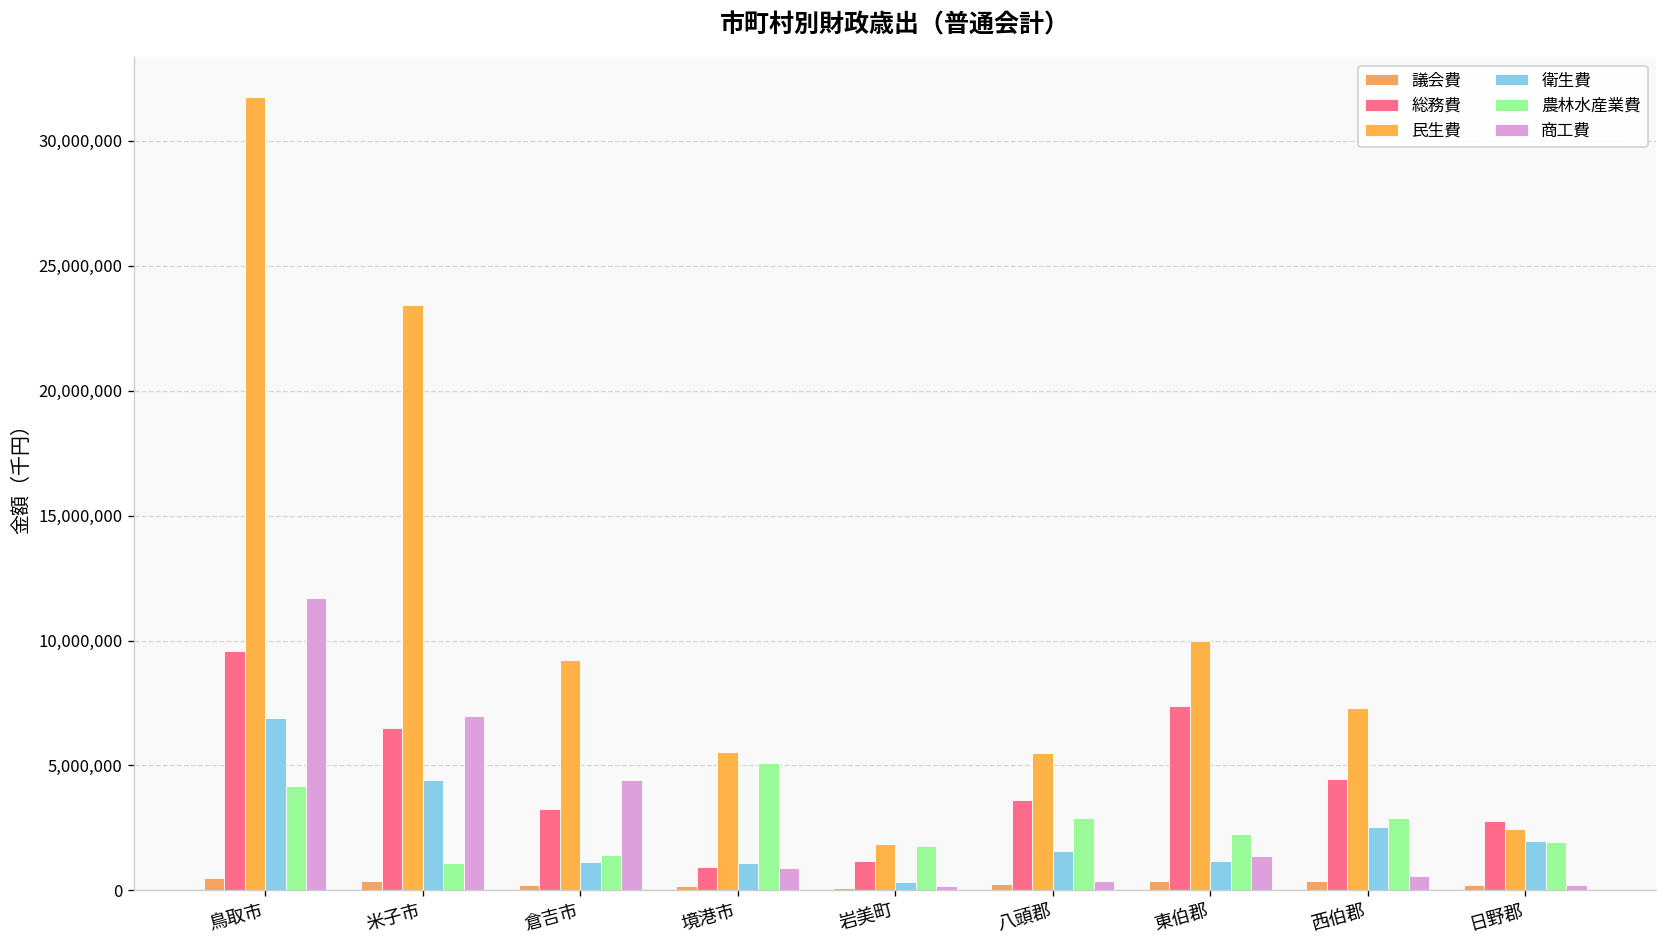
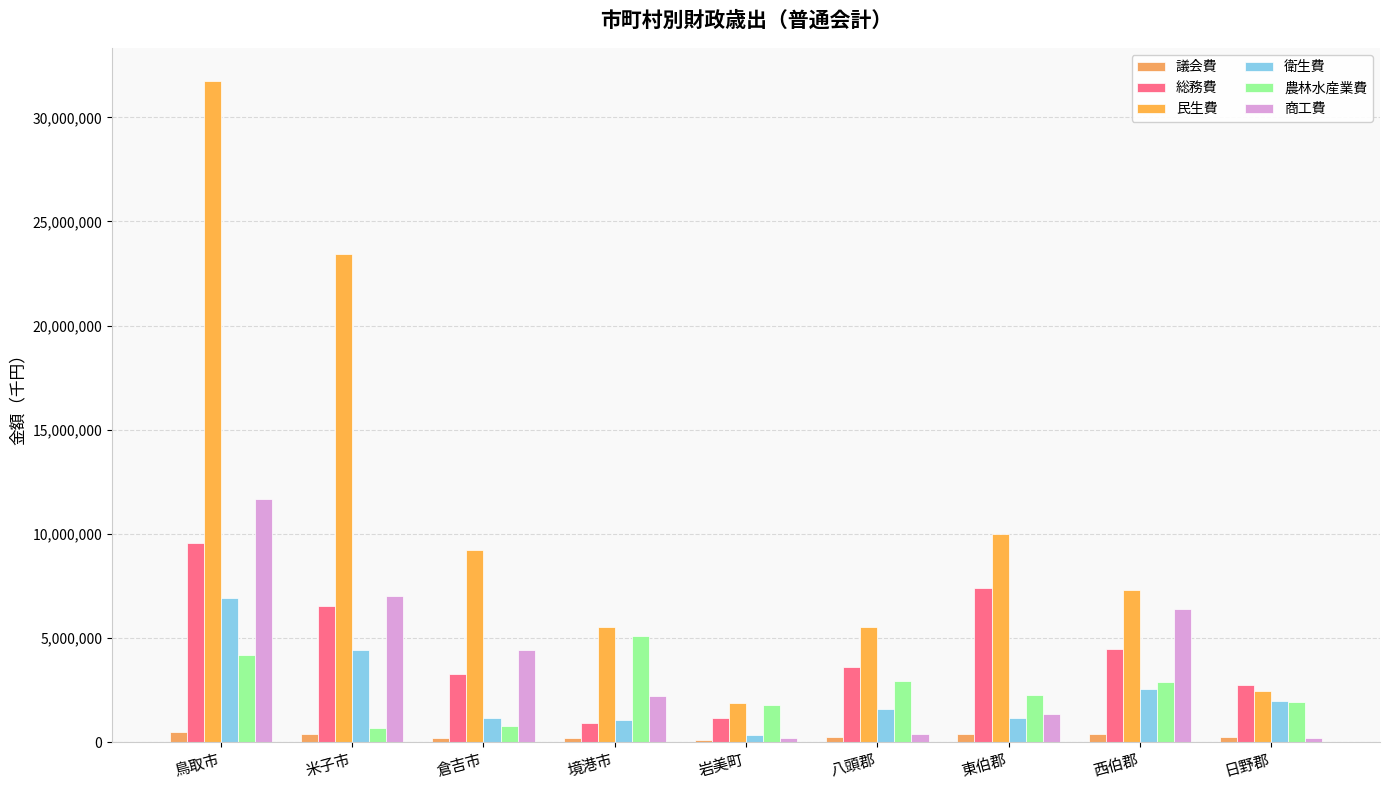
  {
    "総務費": {
      "鳥取市": "9,600,000",
      "米子市": "6,500,000",
      "倉吉市": "3,300,000",
      "境港市": "900,000",
      "岩美町": "1,200,000",
      "八頭郡": "3,600,000",
      "東伯郡": "7,400,000",
      "西伯郡": "4,500,000",
      "日野郡": "2,800,000"
    },
    "衛生費": {
      "鳥取市": "6,900,000",
      "米子市": "4,400,000",
      "倉吉市": "1,100,000",
      "境港市": "1,100,000",
      "岩美町": "300,000",
      "八頭郡": "1,600,000",
      "東伯郡": "1,200,000",
      "西伯郡": "2,500,000",
      "日野郡": "2,000,000"
    },
    "農林水産業費": {
      "鳥取市": "4,200,000",
-     "米子市": "1,100,000",
-     "倉吉市": "1,400,000",
+     "米子市": "700,000",
+     "倉吉市": "800,000",
      "境港市": "5,100,000",
      "岩美町": "1,800,000",
      "八頭郡": "2,900,000",
      "東伯郡": "2,300,000",
      "西伯郡": "2,900,000",
      "日野郡": "1,900,000"
    },
    "商工費": {
      "鳥取市": "11,700,000",
      "米子市": "7,000,000",
      "倉吉市": "4,400,000",
-     "境港市": "900,000",
+     "境港市": "2,200,000",
      "岩美町": "200,000",
      "八頭郡": "400,000",
      "東伯郡": "1,400,000",
-     "西伯郡": "600,000",
+     "西伯郡": "6,400,000",
      "日野郡": "200,000"
    }
  }
